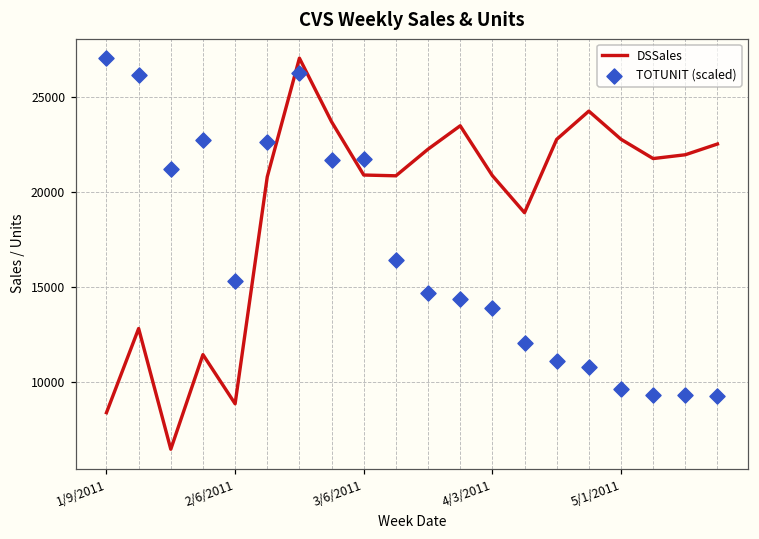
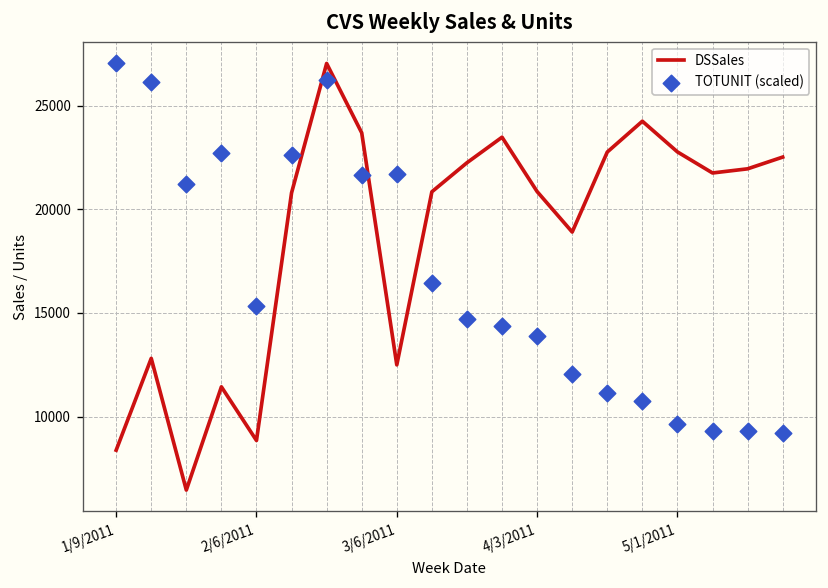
  {
    "DSSales": {
      "1/9/2011": 8400,
      "2/6/2011": 8800,
-     "3/6/2011": 20900,
+     "3/6/2011": 12500,
      "4/3/2011": 20900,
      "5/1/2011": 22800
    }
  }
